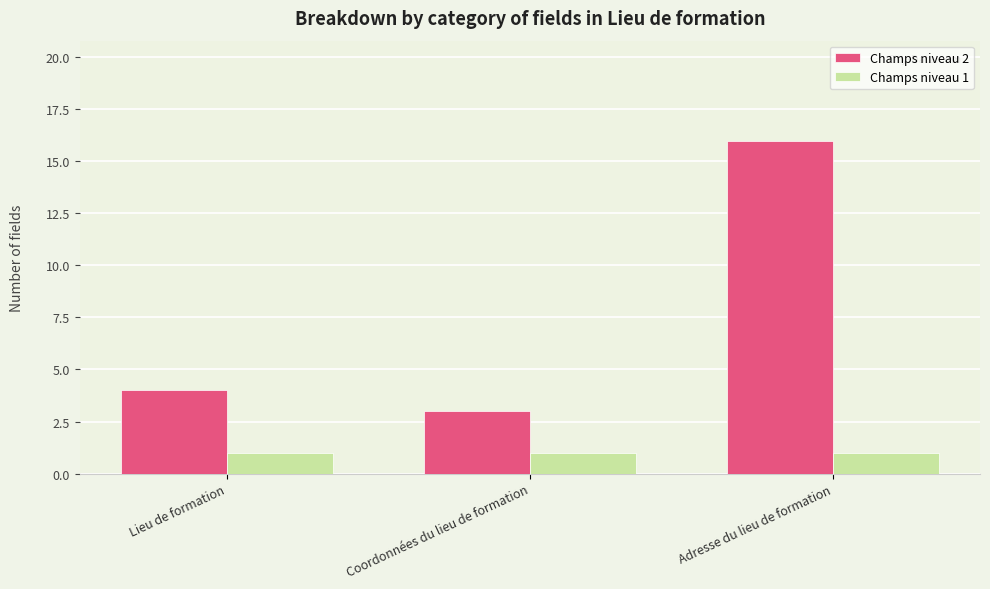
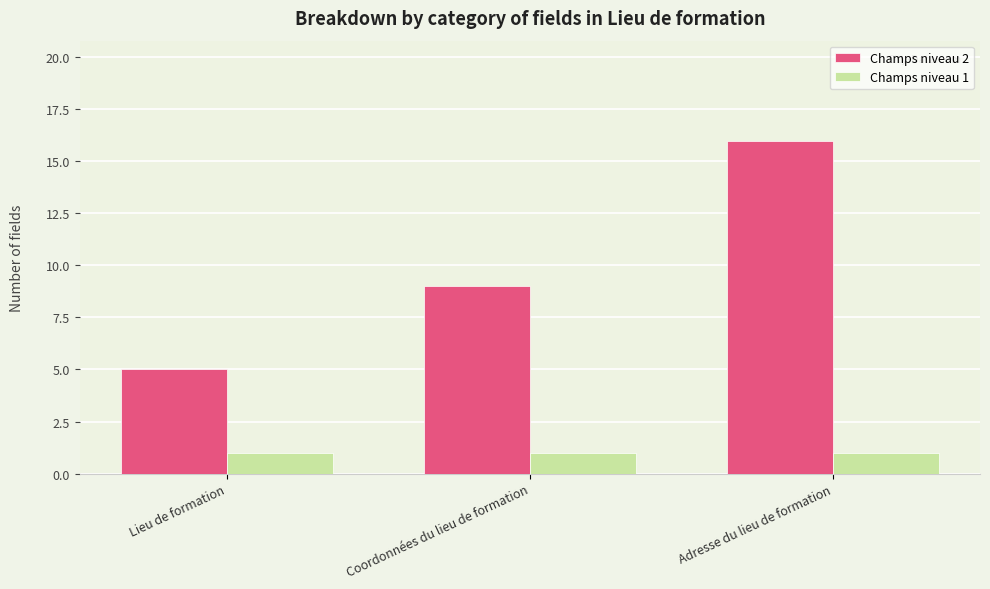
  {
    "Champs niveau 2": {
-     "Lieu de formation": 4,
-     "Coordonnées du lieu de formation": 3,
+     "Lieu de formation": 5,
+     "Coordonnées du lieu de formation": 9,
      "Adresse du lieu de formation": 16
    },
    "Champs niveau 1": {
      "Lieu de formation": 1,
      "Coordonnées du lieu de formation": 1,
      "Adresse du lieu de formation": 1
    }
  }
